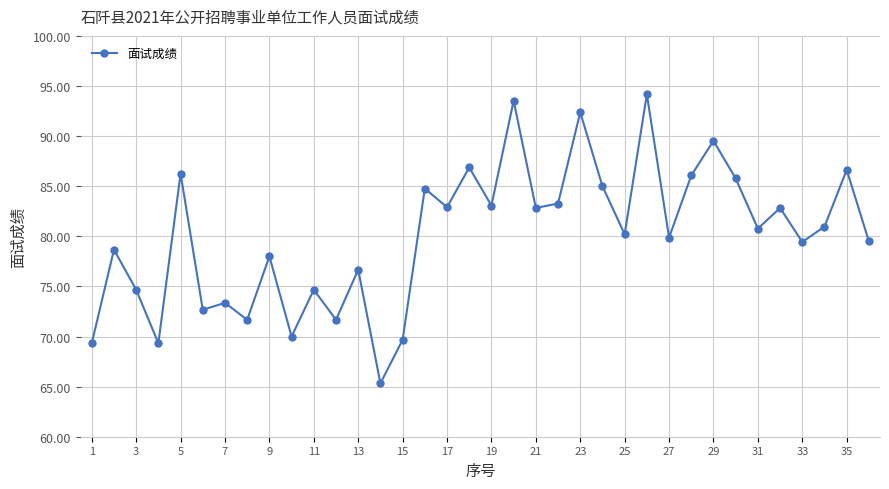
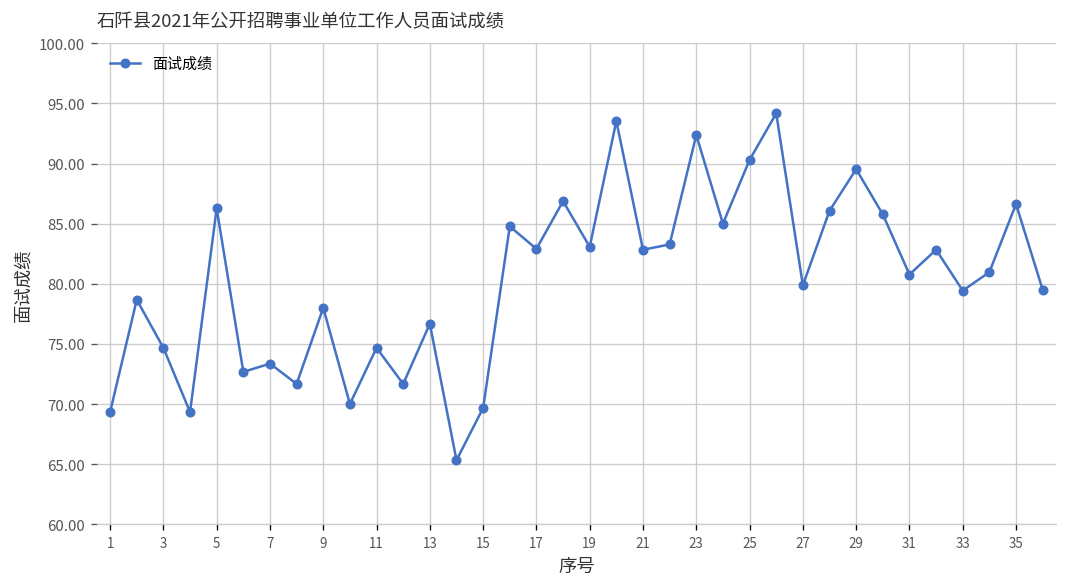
  {
    "1": 69.3,
    "3": 74.7,
    "5": 86.3,
    "7": 73.4,
    "9": 78.0,
    "11": 74.7,
    "13": 76.7,
    "15": 69.7,
    "17": 82.9,
    "19": 83.1,
    "21": 82.8,
    "23": 92.4,
-   "25": 80.2,
+   "25": 90.3,
    "27": 79.9,
    "29": 89.5,
    "31": 80.8,
    "33": 79.4,
    "35": 86.6
  }
